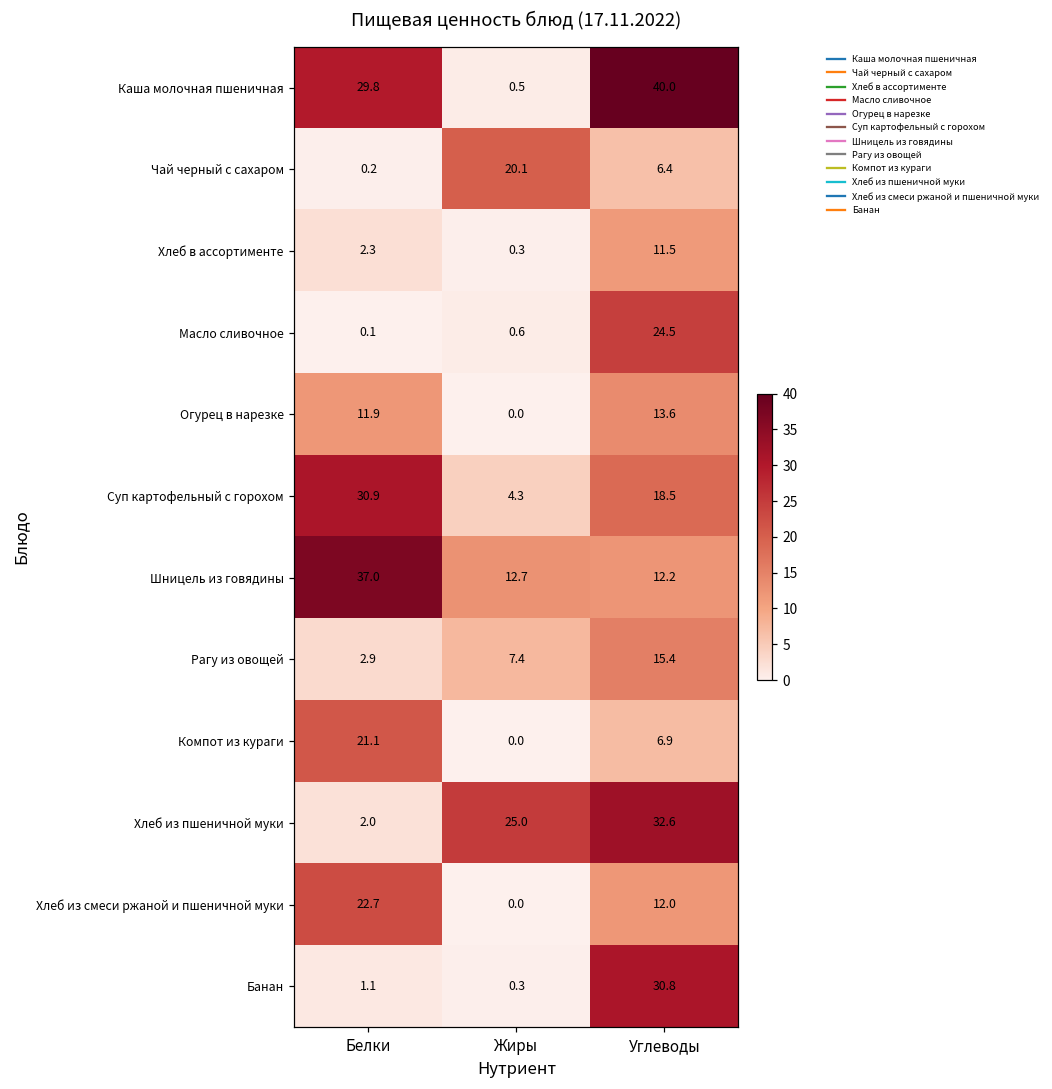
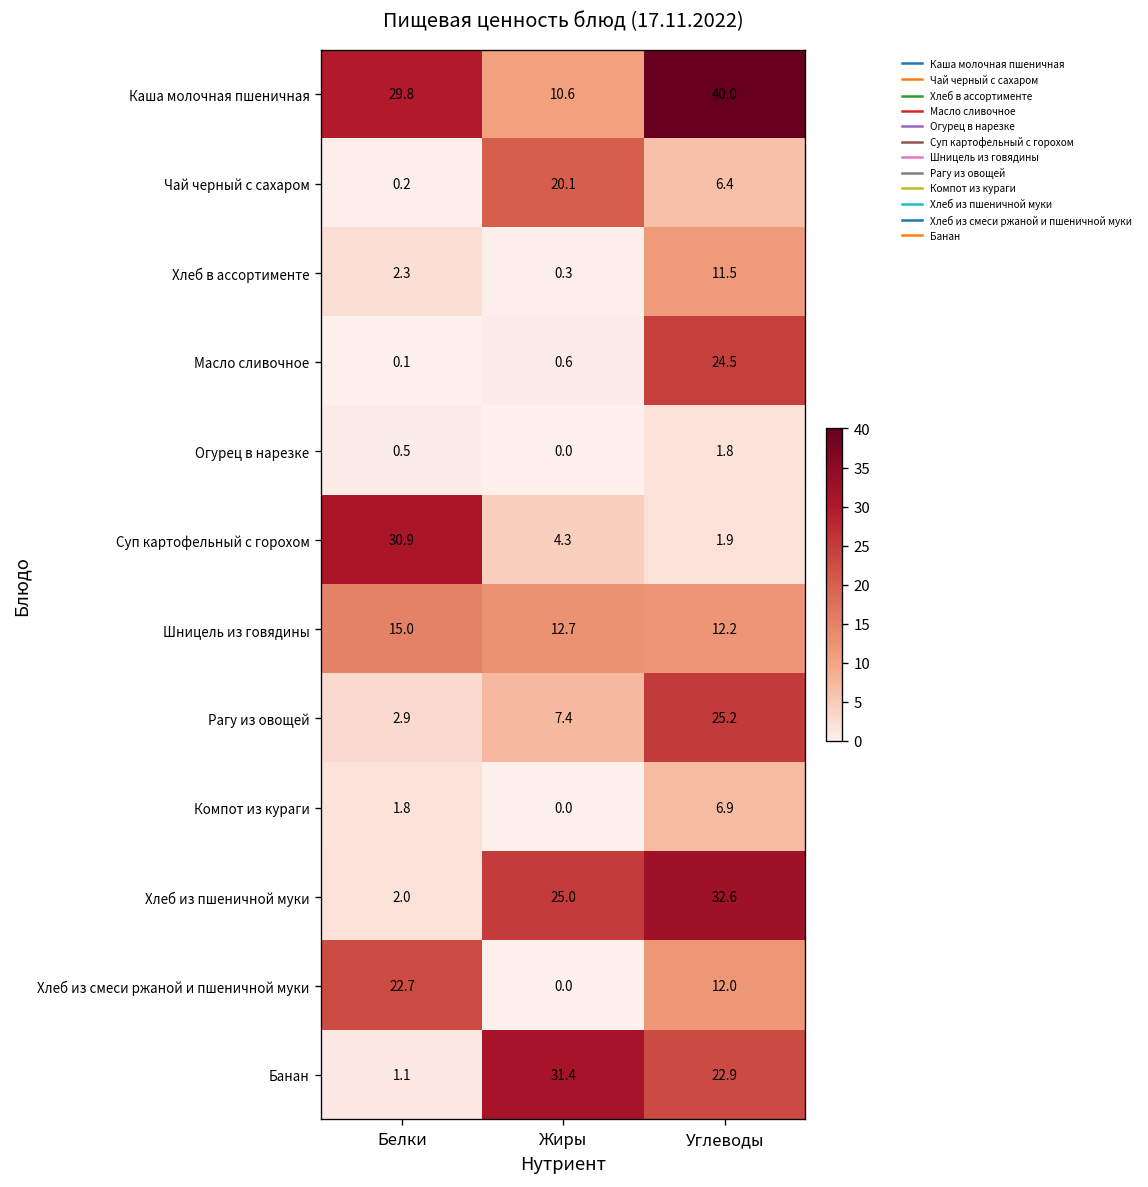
  {
    "Каша молочная пшеничная": {
      "Белки": 29.8,
-     "Жиры": 0.5,
+     "Жиры": 10.6,
      "Углеводы": 40.0
    },
    "Чай черный с сахаром": {
      "Белки": 0.2,
      "Жиры": 20.1,
      "Углеводы": 6.4
    },
    "Хлеб в ассортименте": {
      "Белки": 2.3,
      "Жиры": 0.3,
      "Углеводы": 11.5
    },
    "Масло сливочное": {
      "Белки": 0.1,
      "Жиры": 0.6,
      "Углеводы": 24.5
    },
    "Огурец в нарезке": {
-     "Белки": 11.9,
+     "Белки": 0.5,
      "Жиры": 0.0,
-     "Углеводы": 13.6
+     "Углеводы": 1.8
    },
    "Суп картофельный с горохом": {
      "Белки": 30.9,
      "Жиры": 4.3,
-     "Углеводы": 18.5
+     "Углеводы": 1.9
    },
    "Шницель из говядины": {
-     "Белки": 37.0,
+     "Белки": 15.0,
      "Жиры": 12.7,
      "Углеводы": 12.2
    },
    "Рагу из овощей": {
      "Белки": 2.9,
      "Жиры": 7.4,
-     "Углеводы": 15.4
+     "Углеводы": 25.2
    },
    "Компот из кураги": {
-     "Белки": 21.1,
+     "Белки": 1.8,
      "Жиры": 0.0,
      "Углеводы": 6.9
    },
    "Хлеб из пшеничной муки": {
      "Белки": 2.0,
      "Жиры": 25.0,
      "Углеводы": 32.6
    },
    "Хлеб из смеси ржаной и пшеничной муки": {
      "Белки": 22.7,
      "Жиры": 0.0,
      "Углеводы": 12.0
    },
    "Банан": {
      "Белки": 1.1,
-     "Жиры": 0.3,
-     "Углеводы": 30.8
+     "Жиры": 31.4,
+     "Углеводы": 22.9
    }
  }
